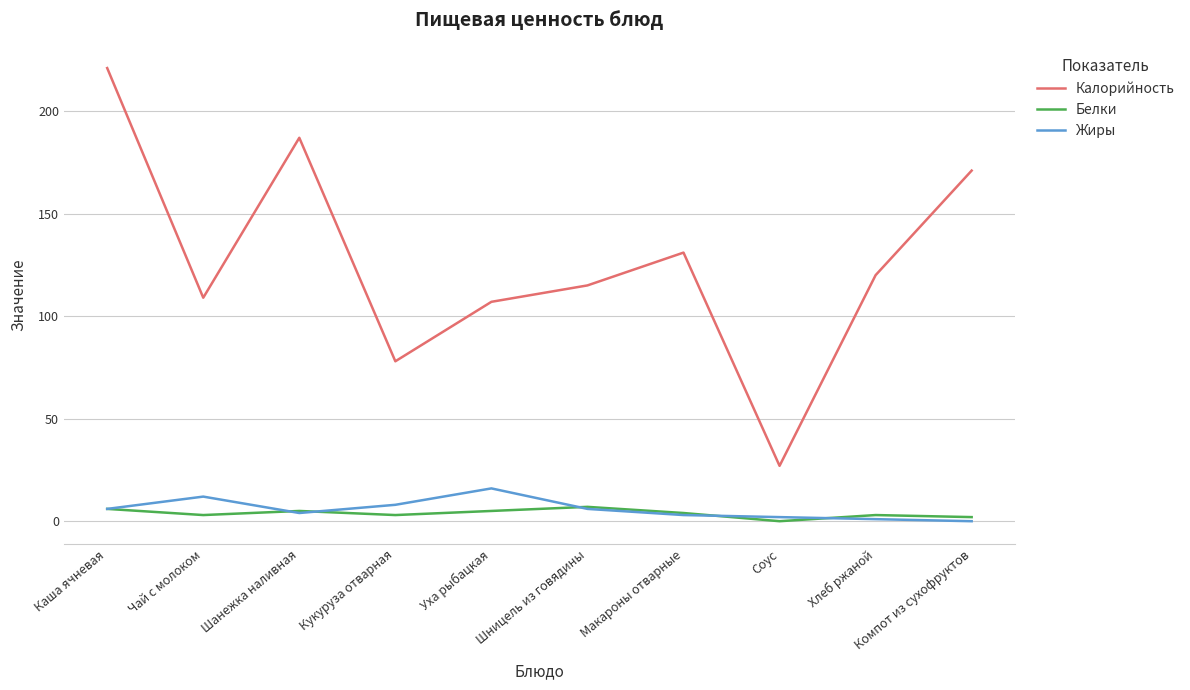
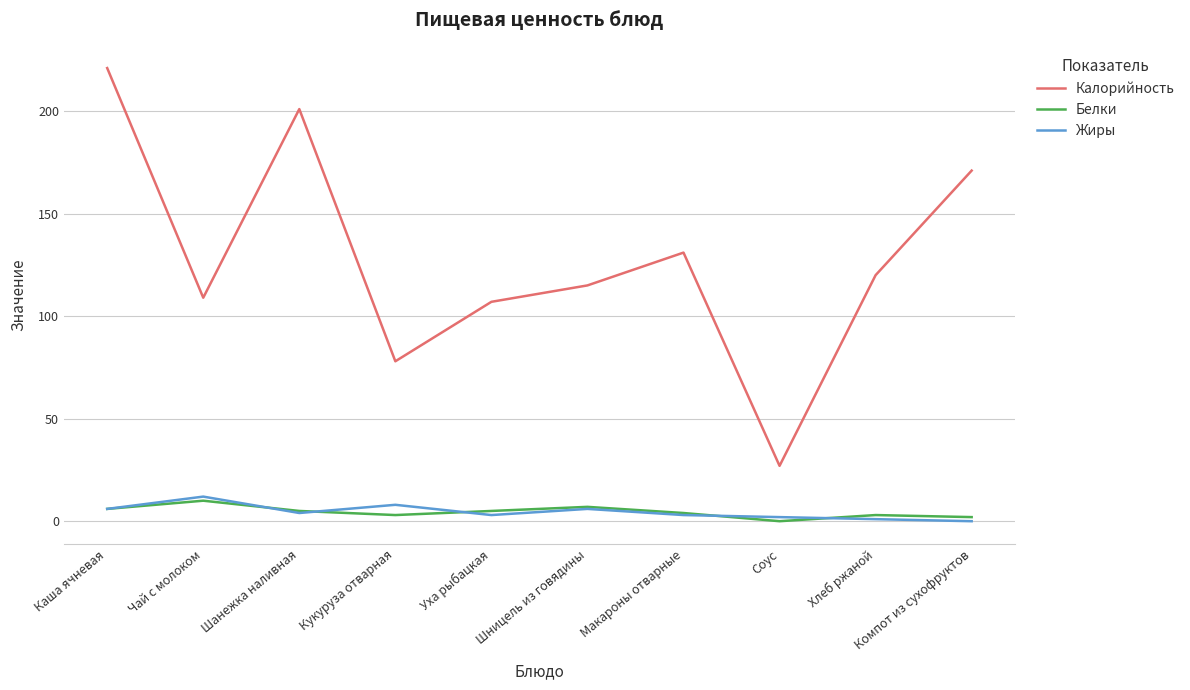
  {
    "Калорийность": {
      "Каша ячневая": 221,
      "Чай с молоком": 109,
-     "Шанежка наливная": 187,
+     "Шанежка наливная": 201,
      "Кукуруза отварная": 78,
      "Уха рыбацкая": 107,
      "Шницель из говядины": 115,
      "Макароны отварные": 131,
      "Соус": 27,
      "Хлеб ржаной": 120,
      "Компот из сухофруктов": 171
    },
    "Белки": {
-     "Чай с молоком": 3,
+     "Чай с молоком": 10,
      "Кукуруза отварная": 3,
      "Уха рыбацкая": 5,
      "Соус": 0,
      "Хлеб ржаной": 3,
      "Компот из сухофруктов": 2
    },
    "Жиры": {
      "Чай с молоком": 12,
      "Кукуруза отварная": 8,
-     "Уха рыбацкая": 16,
+     "Уха рыбацкая": 3,
      "Соус": 2,
      "Хлеб ржаной": 1,
      "Компот из сухофруктов": 0
    }
  }
